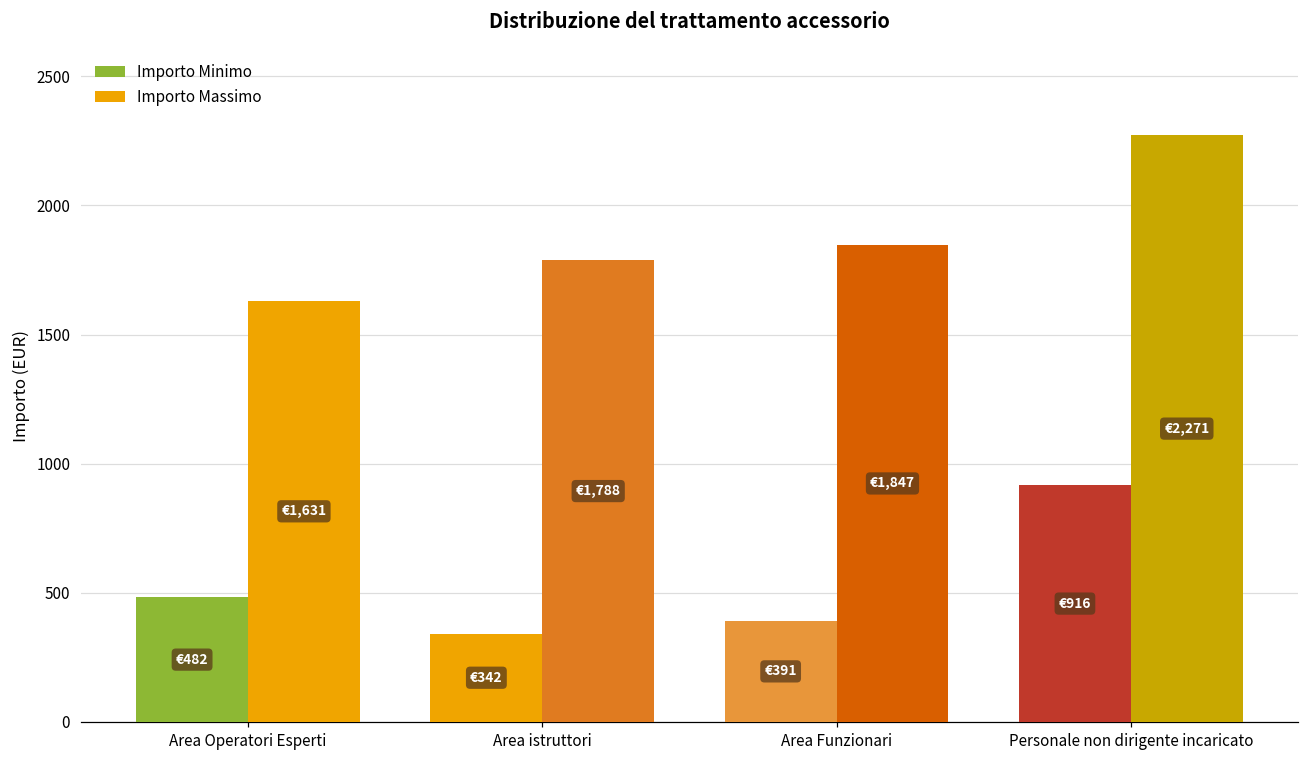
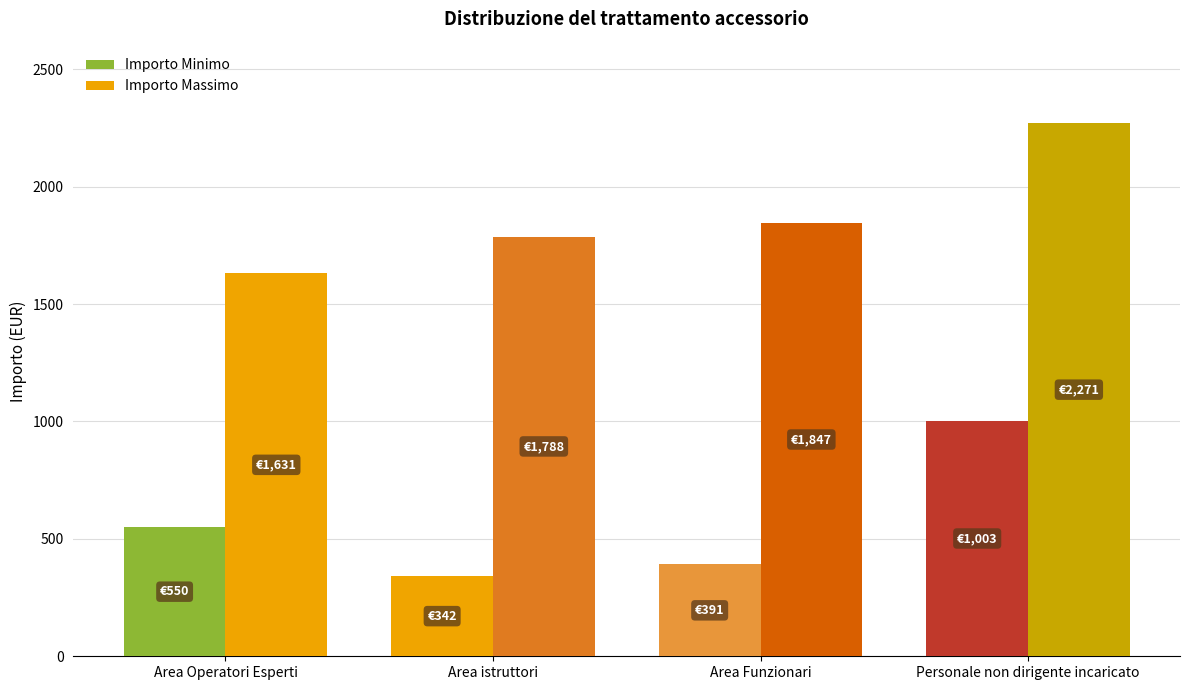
  {
    "Importo Minimo": {
-     "Area Operatori Esperti": "€482",
-     "Personale non dirigente incaricato": "€916"
+     "Area Operatori Esperti": "€550",
+     "Personale non dirigente incaricato": "€1,003"
    }
  }
